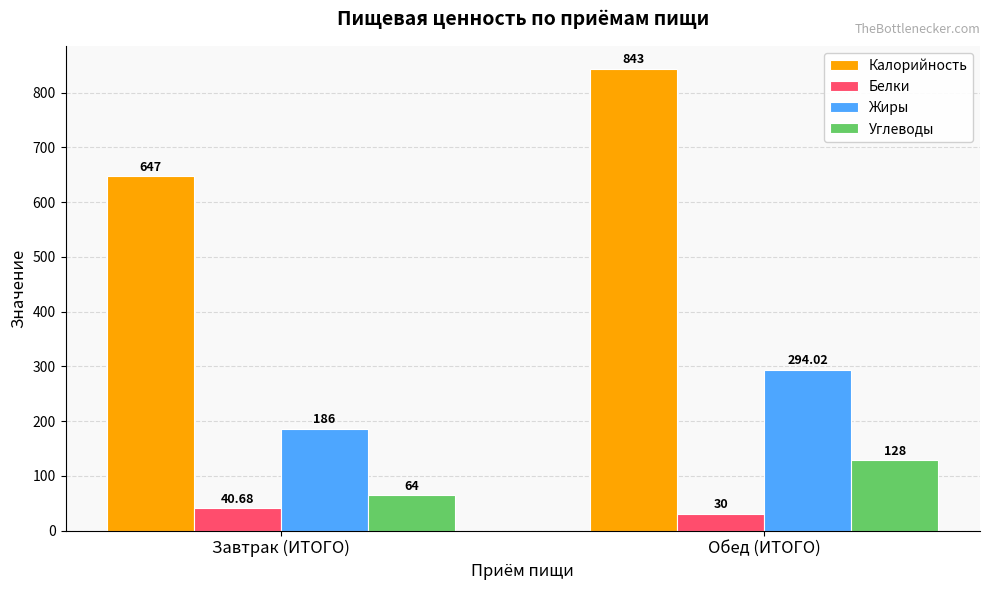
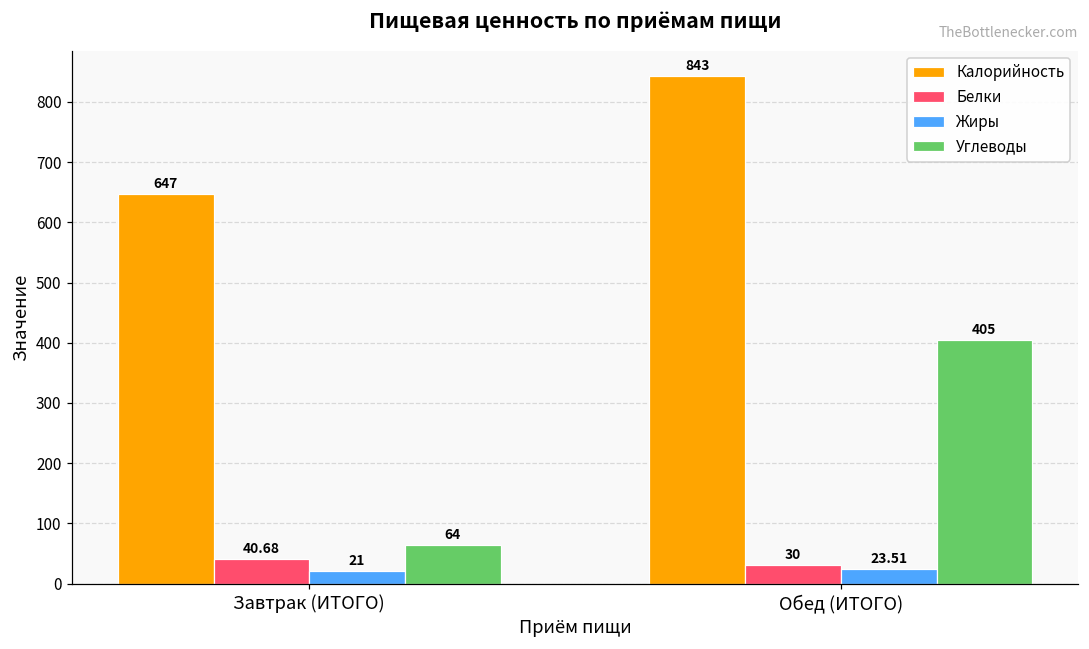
  {
    "Калорийность": {
      "Завтрак (ИТОГО)": 647,
      "Обед (ИТОГО)": 843
    },
    "Белки": {
      "Завтрак (ИТОГО)": 40.68,
      "Обед (ИТОГО)": 30
    },
    "Жиры": {
-     "Завтрак (ИТОГО)": 186,
-     "Обед (ИТОГО)": 294.02
+     "Завтрак (ИТОГО)": 21,
+     "Обед (ИТОГО)": 23.51
    },
    "Углеводы": {
      "Завтрак (ИТОГО)": 64,
-     "Обед (ИТОГО)": 128
+     "Обед (ИТОГО)": 405
    }
  }
